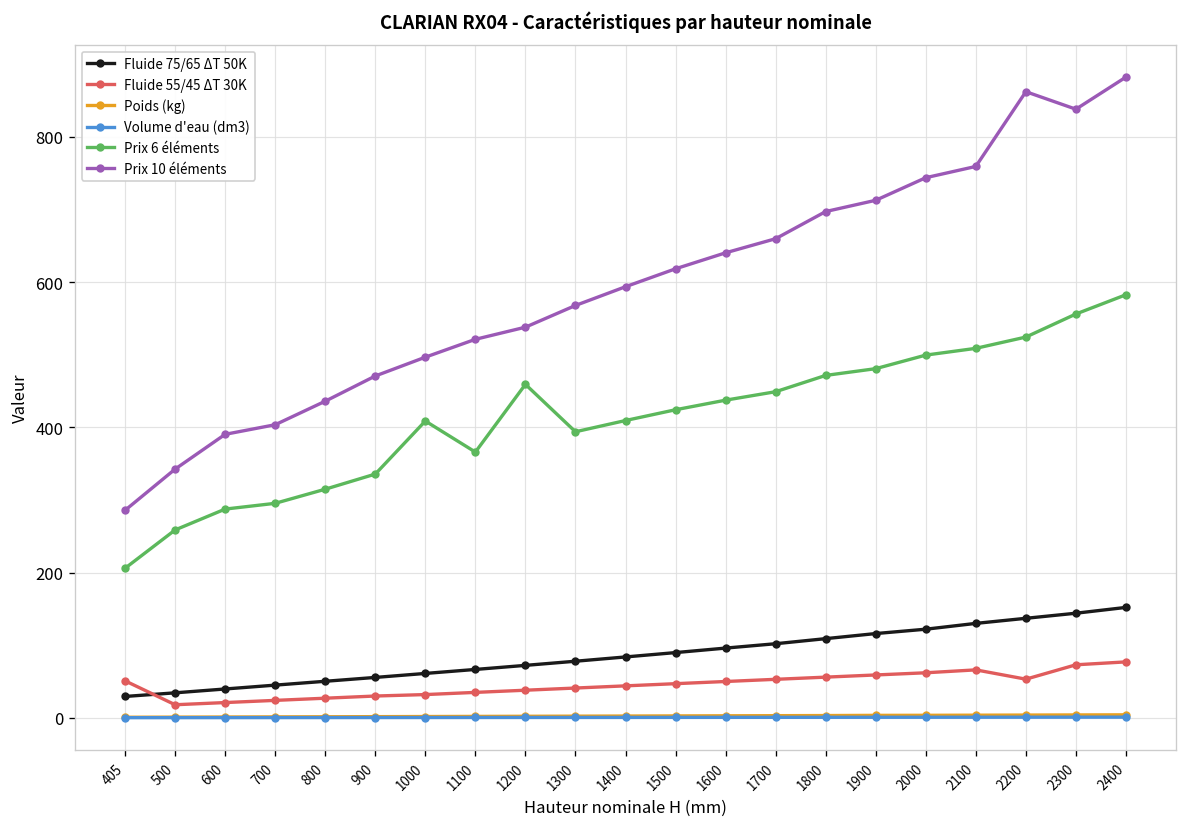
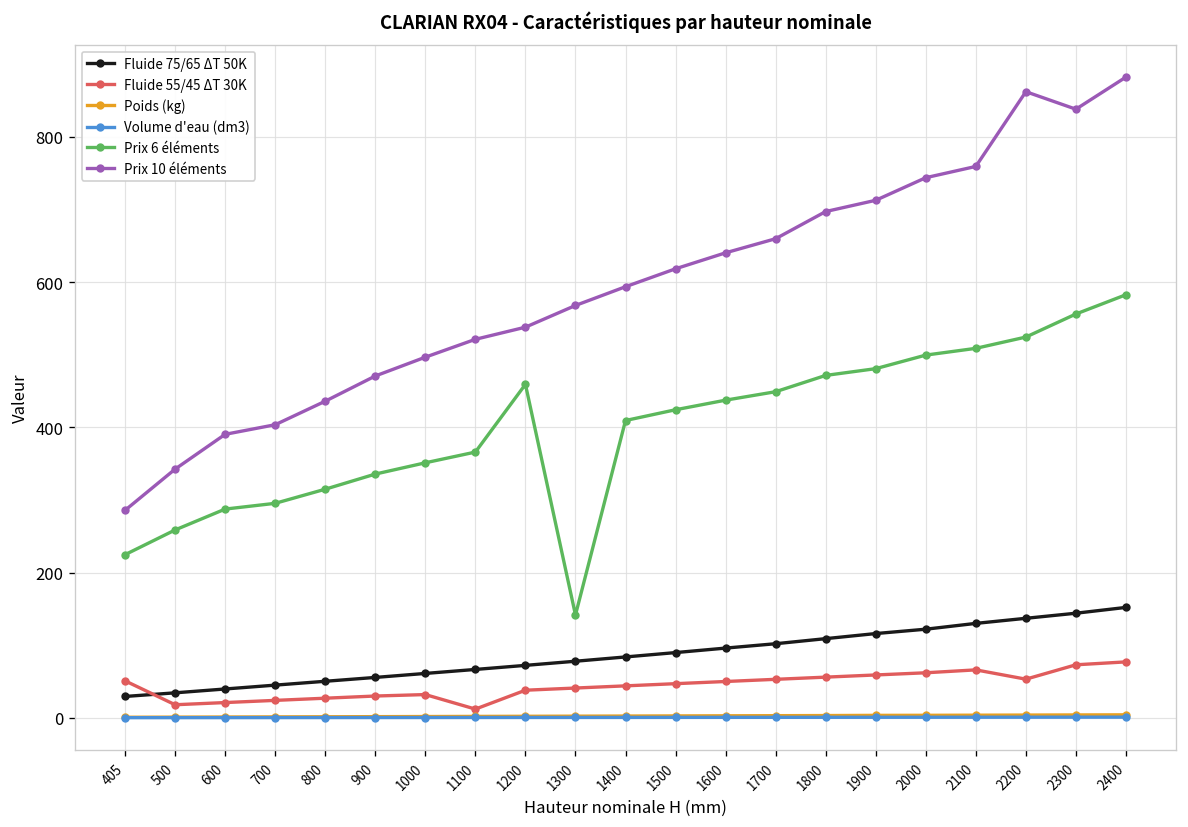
  {
    "Fluide 75/65 ΔT 50K": {
      "405": 30,
      "500": 30,
      "600": 40,
      "700": 50,
      "800": 50,
      "900": 60,
      "1000": 60,
      "1100": 70,
      "1200": 70,
      "1300": 80,
      "1400": 80,
      "1500": 90,
      "1600": 100,
      "1700": 100,
      "1800": 110,
      "1900": 120,
      "2000": 120,
      "2100": 130,
      "2200": 140,
      "2300": 140,
      "2400": 150
    },
    "Fluide 55/45 ΔT 30K": {
      "405": 50,
      "500": 20,
      "600": 20,
      "700": 20,
      "800": 30,
      "900": 30,
      "1000": 30,
-     "1100": 40,
+     "1100": 10,
      "1200": 40,
      "1300": 40,
      "1400": 40,
      "1500": 50,
      "1600": 50,
      "1700": 50,
      "1800": 60,
      "1900": 60,
      "2000": 60,
      "2100": 70,
      "2200": 50,
      "2300": 70,
      "2400": 80
    },
    "Prix 6 éléments": {
-     "405": 210,
+     "405": 220,
      "500": 260,
      "600": 290,
      "700": 300,
      "800": 310,
      "900": 340,
-     "1000": 410,
+     "1000": 350,
      "1100": 370,
      "1200": 460,
-     "1300": 390,
+     "1300": 140,
      "1400": 410,
      "1500": 420,
      "1600": 440,
      "1700": 450,
      "1800": 470,
      "1900": 480,
      "2000": 500,
      "2100": 510,
      "2200": 520,
      "2300": 560,
      "2400": 580
    },
    "Prix 10 éléments": {
      "405": 290,
      "500": 340,
      "600": 390,
      "700": 400,
      "800": 440,
      "900": 470,
      "1000": 500,
      "1100": 520,
      "1200": 540,
      "1300": 570,
      "1400": 590,
      "1500": 620,
      "1600": 640,
      "1700": 660,
      "1800": 700,
      "1900": 710,
      "2000": 740,
      "2100": 760,
      "2200": 860,
      "2300": 840,
      "2400": 880
    }
  }
